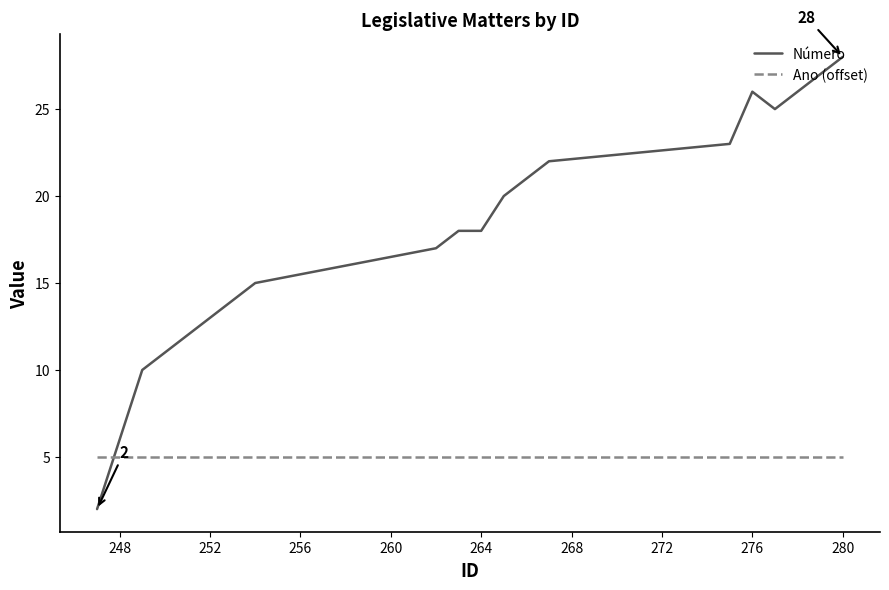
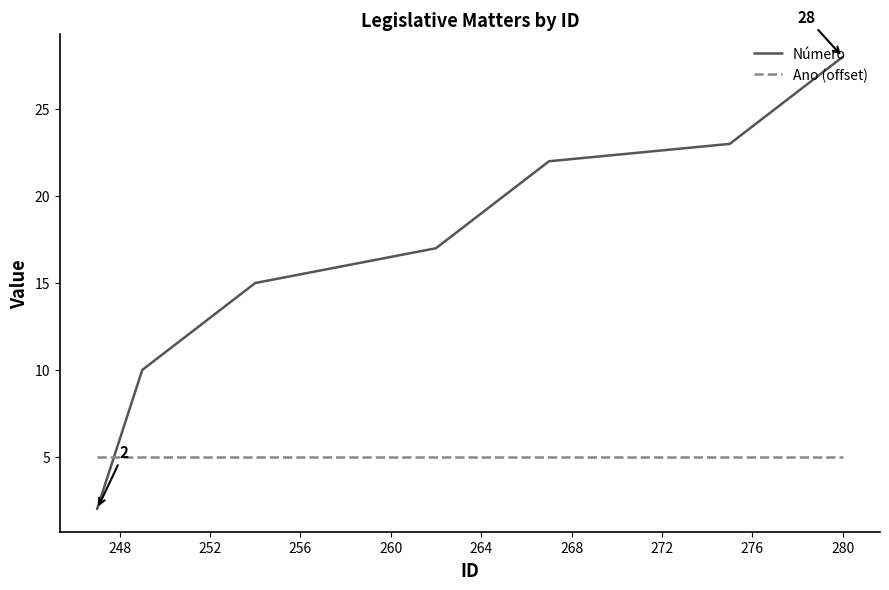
  {
    "Número": {
      "248": 6,
      "252": 13,
-     "264": 18,
-     "276": 26
+     "264": 19,
+     "276": 24
    },
    "Ano (offset)": {
      "252": 5,
      "264": 5,
      "276": 5,
      "280": 5
    }
  }
